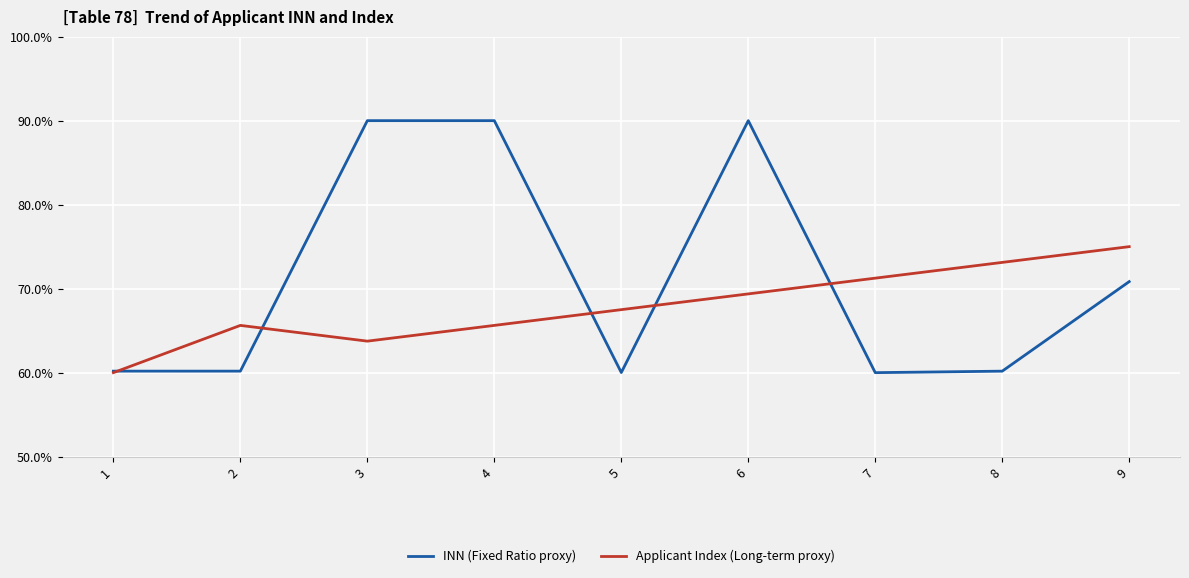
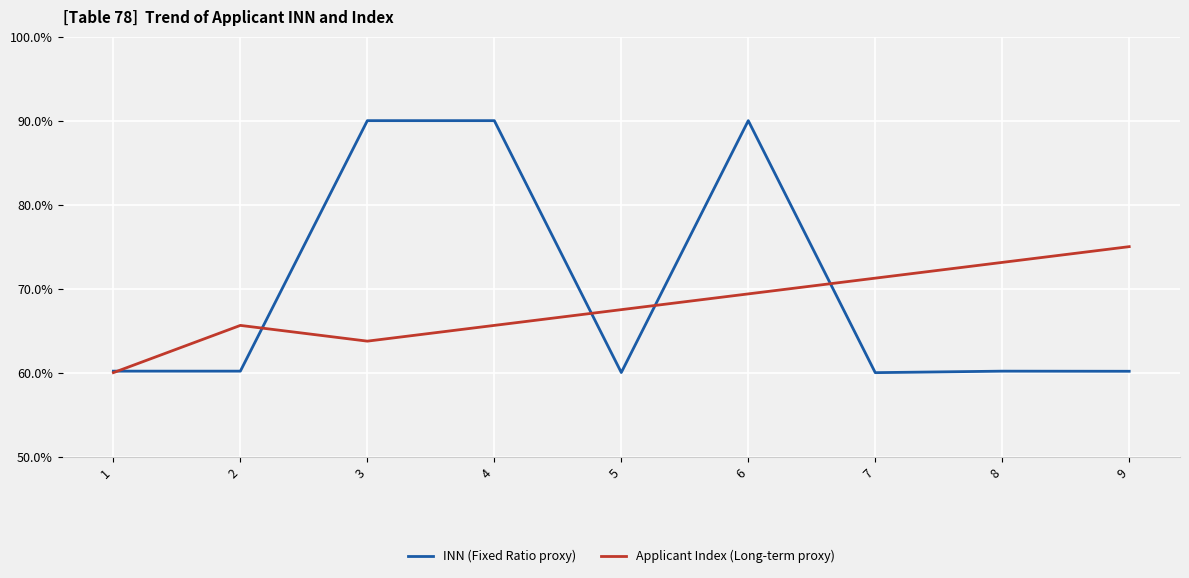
  {
    "INN (Fixed Ratio proxy)": {
      "2": "60%",
      "3": "90%",
      "4": "90%",
      "5": "60%",
      "6": "90%",
      "7": "60%",
      "8": "60%",
-     "9": "71%"
+     "9": "60%"
    },
    "Applicant Index (Long-term proxy)": {
      "2": "66%",
      "3": "64%",
      "4": "66%",
      "5": "68%",
      "6": "69%",
      "7": "71%",
      "8": "73%",
      "9": "75%"
    }
  }
